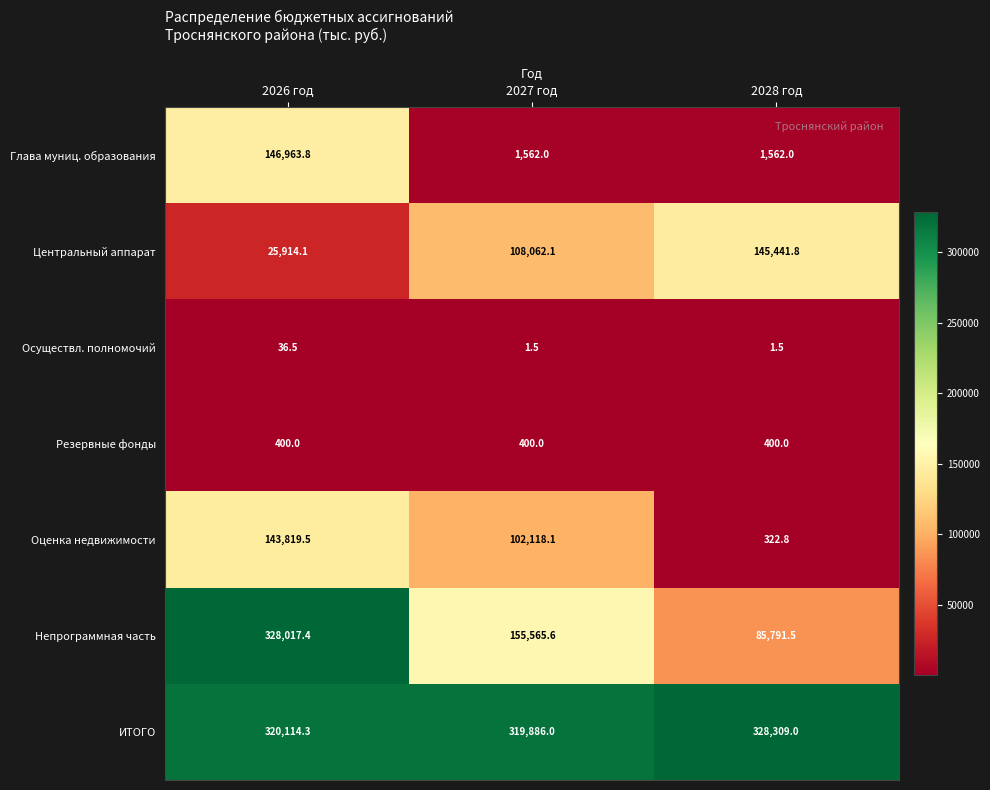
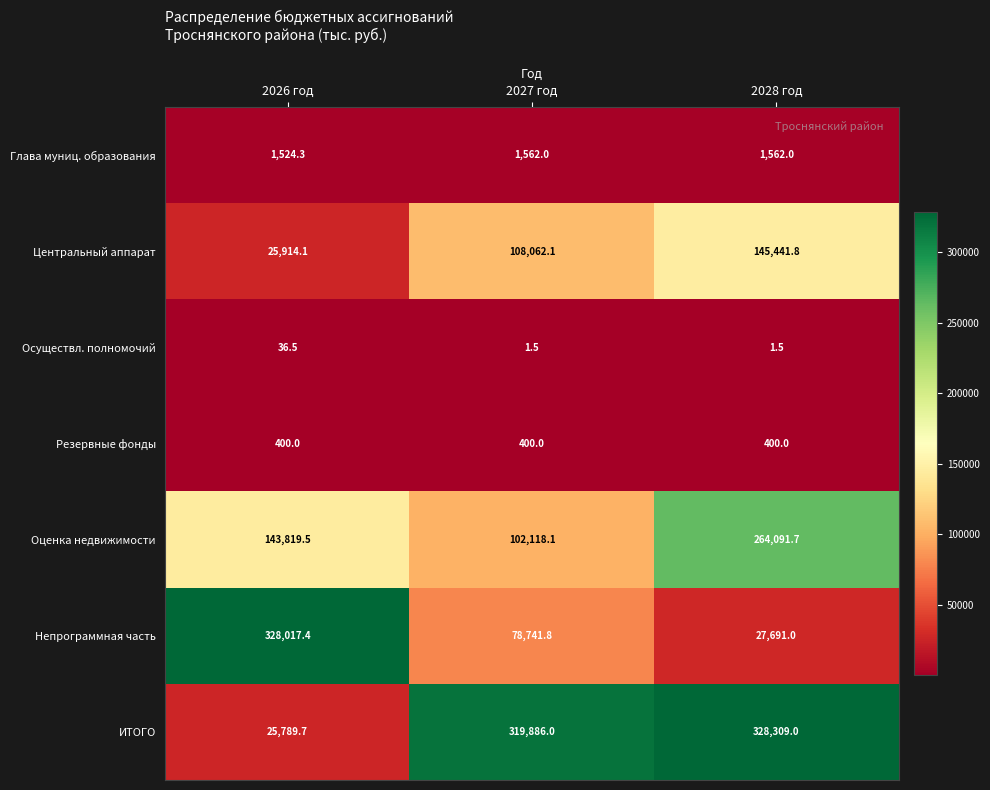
  {
    "Глава муниц. образования": {
-     "2026 год": "146,963.8",
+     "2026 год": "1,524.3",
      "2027 год": "1,562.0"
    },
    "Центральный аппарат": {
      "2026 год": "25,914.1",
      "2027 год": "108,062.1",
      "2028 год": "145,441.8"
    },
    "Осуществл. полномочий": {
      "2026 год": "36.5",
      "2027 год": "1.5",
      "2028 год": "1.5"
    },
    "Резервные фонды": {
      "2026 год": "400.0",
      "2027 год": "400.0",
      "2028 год": "400.0"
    },
    "Оценка недвижимости": {
      "2026 год": "143,819.5",
      "2027 год": "102,118.1",
-     "2028 год": "322.8"
+     "2028 год": "264,091.7"
    },
    "Непрограммная часть": {
      "2026 год": "328,017.4",
-     "2027 год": "155,565.6",
-     "2028 год": "85,791.5"
+     "2027 год": "78,741.8",
+     "2028 год": "27,691.0"
    },
    "ИТОГО": {
-     "2026 год": "320,114.3",
+     "2026 год": "25,789.7",
      "2027 год": "319,886.0",
      "2028 год": "328,309.0"
    }
  }
